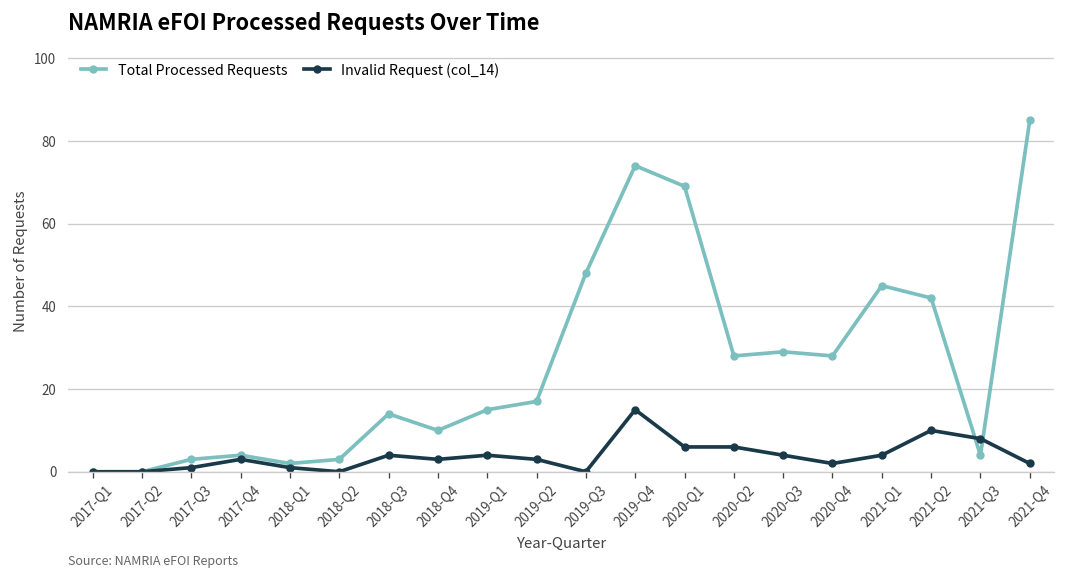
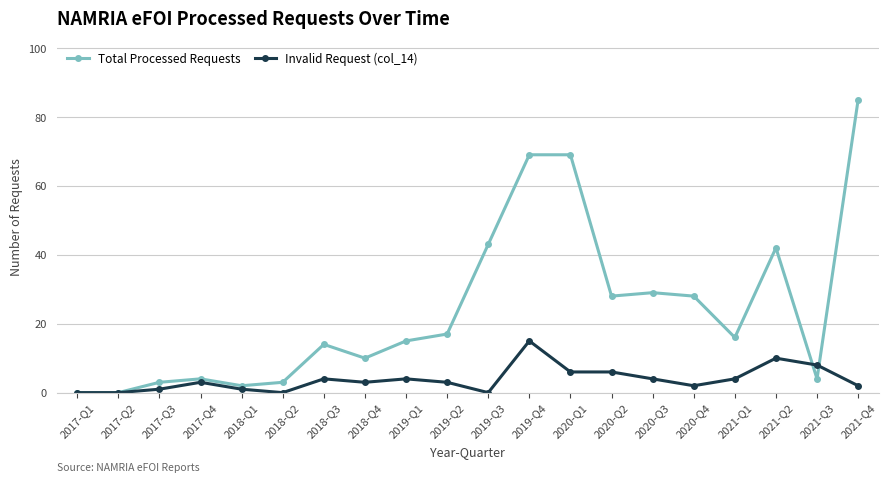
  {
    "Total Processed Requests": {
      "2017-Q3": 3,
      "2017-Q4": 4,
      "2018-Q1": 2,
      "2018-Q2": 3,
      "2018-Q3": 14,
      "2018-Q4": 10,
      "2019-Q1": 15,
      "2019-Q2": 17,
-     "2019-Q3": 48,
-     "2019-Q4": 74,
+     "2019-Q3": 43,
+     "2019-Q4": 69,
      "2020-Q1": 69,
      "2020-Q2": 28,
      "2020-Q3": 29,
      "2020-Q4": 28,
-     "2021-Q1": 45,
+     "2021-Q1": 16,
      "2021-Q2": 42,
      "2021-Q3": 4,
      "2021-Q4": 85
    },
    "Invalid Request (col_14)": {
      "2017-Q3": 1,
      "2017-Q4": 3,
      "2018-Q1": 1,
      "2018-Q2": 0,
      "2018-Q3": 4,
      "2018-Q4": 3,
      "2019-Q1": 4,
      "2019-Q2": 3,
      "2019-Q3": 0,
      "2019-Q4": 15,
      "2020-Q1": 6,
      "2020-Q2": 6,
      "2020-Q3": 4,
      "2020-Q4": 2,
      "2021-Q1": 4,
      "2021-Q2": 10,
      "2021-Q3": 8,
      "2021-Q4": 2
    }
  }
